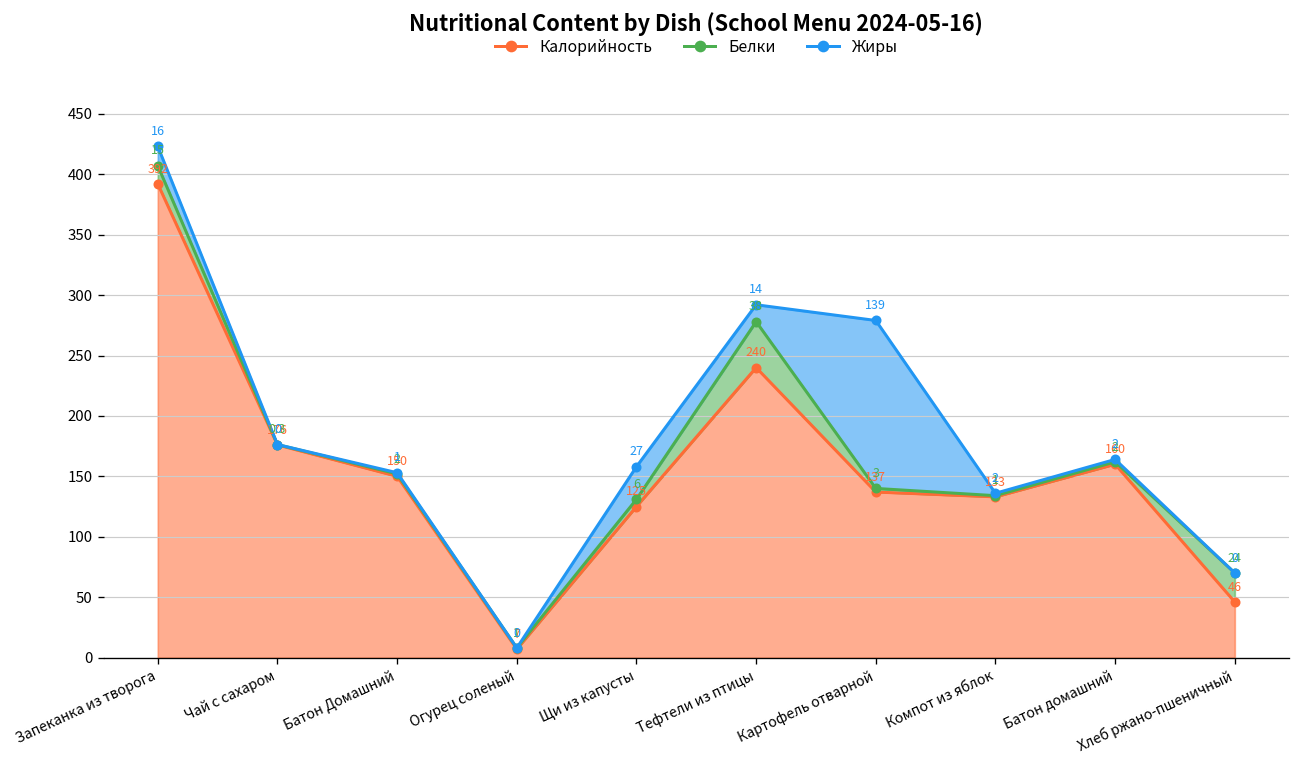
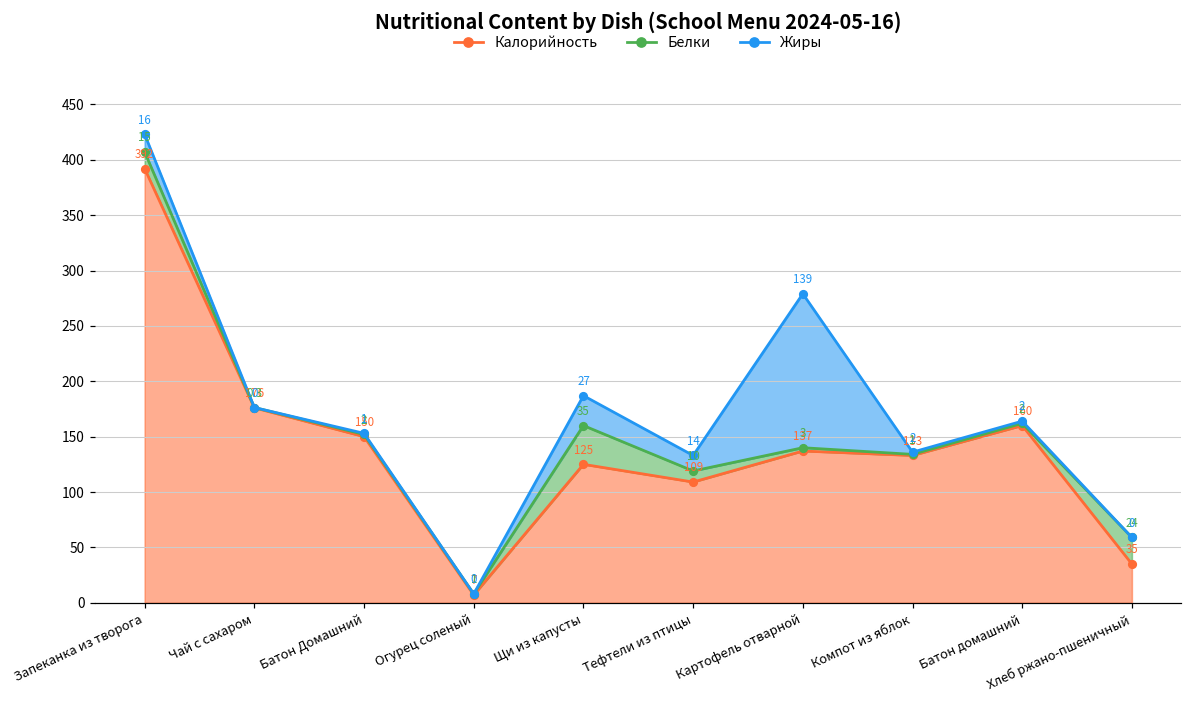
  {
    "Калорийность": {
-     "Тефтели из птицы": 240,
-     "Хлеб ржано-пшеничный": 46
+     "Тефтели из птицы": 109,
+     "Хлеб ржано-пшеничный": 35
    },
    "Белки": {
-     "Щи из капусты": 6,
-     "Тефтели из птицы": 38
+     "Щи из капусты": 35,
+     "Тефтели из птицы": 10
    },
    "Жиры": {
      "Запеканка из творога": 16,
      "Щи из капусты": 27,
      "Тефтели из птицы": 14,
      "Картофель отварной": 139
    }
  }
